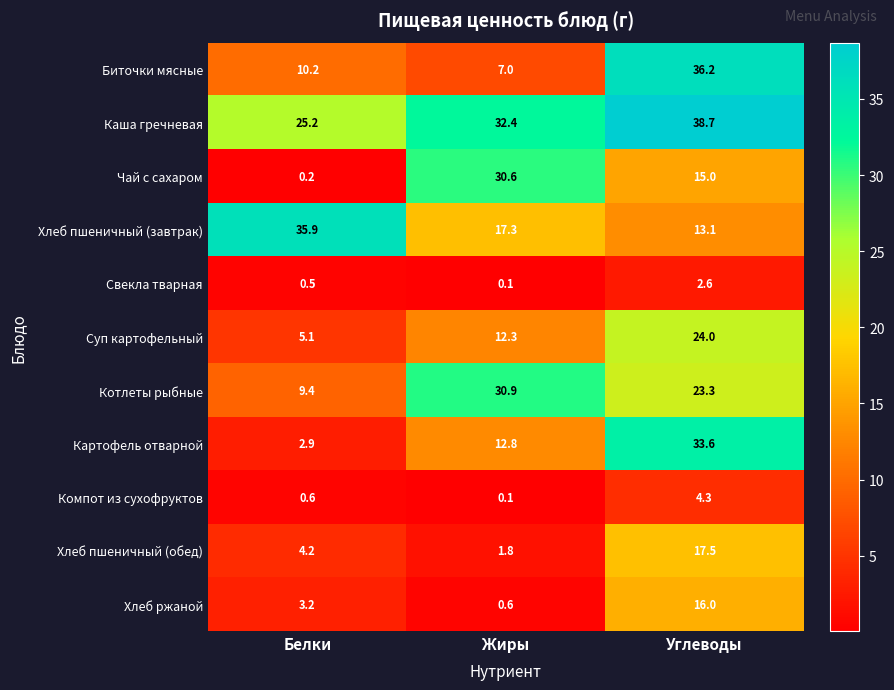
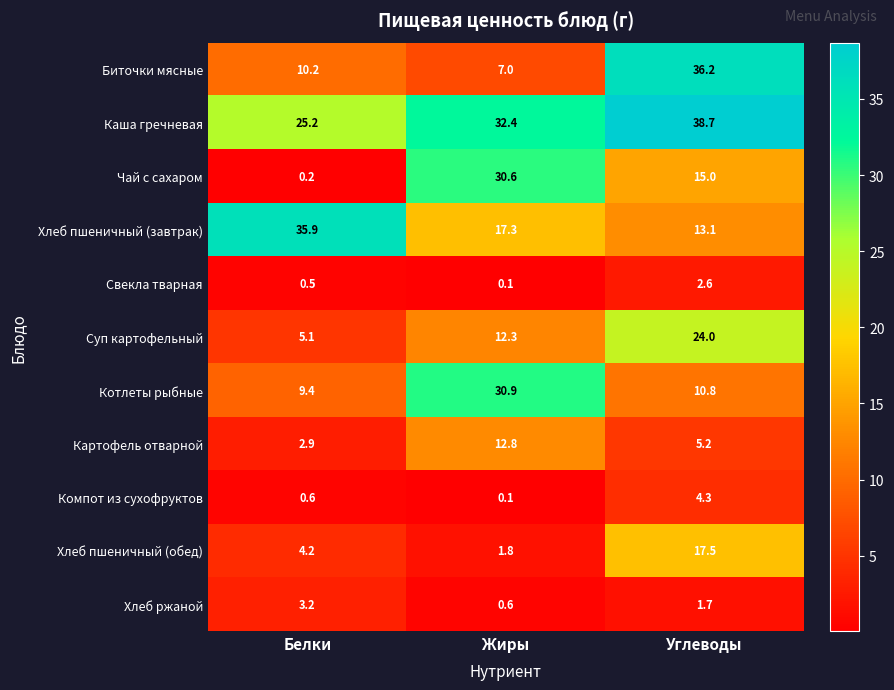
  {
    "Биточки мясные": {
      "Белки": 10.2,
      "Жиры": 7.0,
      "Углеводы": 36.2
    },
    "Каша гречневая": {
      "Белки": 25.2,
      "Жиры": 32.4,
      "Углеводы": 38.7
    },
    "Чай с сахаром": {
      "Белки": 0.2,
      "Жиры": 30.6,
      "Углеводы": 15.0
    },
    "Хлеб пшеничный (завтрак)": {
      "Белки": 35.9,
      "Жиры": 17.3,
      "Углеводы": 13.1
    },
    "Свекла тварная": {
      "Белки": 0.5,
      "Жиры": 0.1,
      "Углеводы": 2.6
    },
    "Суп картофельный": {
      "Белки": 5.1,
      "Жиры": 12.3,
      "Углеводы": 24.0
    },
    "Котлеты рыбные": {
      "Белки": 9.4,
      "Жиры": 30.9,
-     "Углеводы": 23.3
+     "Углеводы": 10.8
    },
    "Картофель отварной": {
      "Белки": 2.9,
      "Жиры": 12.8,
-     "Углеводы": 33.6
+     "Углеводы": 5.2
    },
    "Компот из сухофруктов": {
      "Белки": 0.6,
      "Жиры": 0.1,
      "Углеводы": 4.3
    },
    "Хлеб пшеничный (обед)": {
      "Белки": 4.2,
      "Жиры": 1.8,
      "Углеводы": 17.5
    },
    "Хлеб ржаной": {
      "Белки": 3.2,
      "Жиры": 0.6,
-     "Углеводы": 16.0
+     "Углеводы": 1.7
    }
  }
